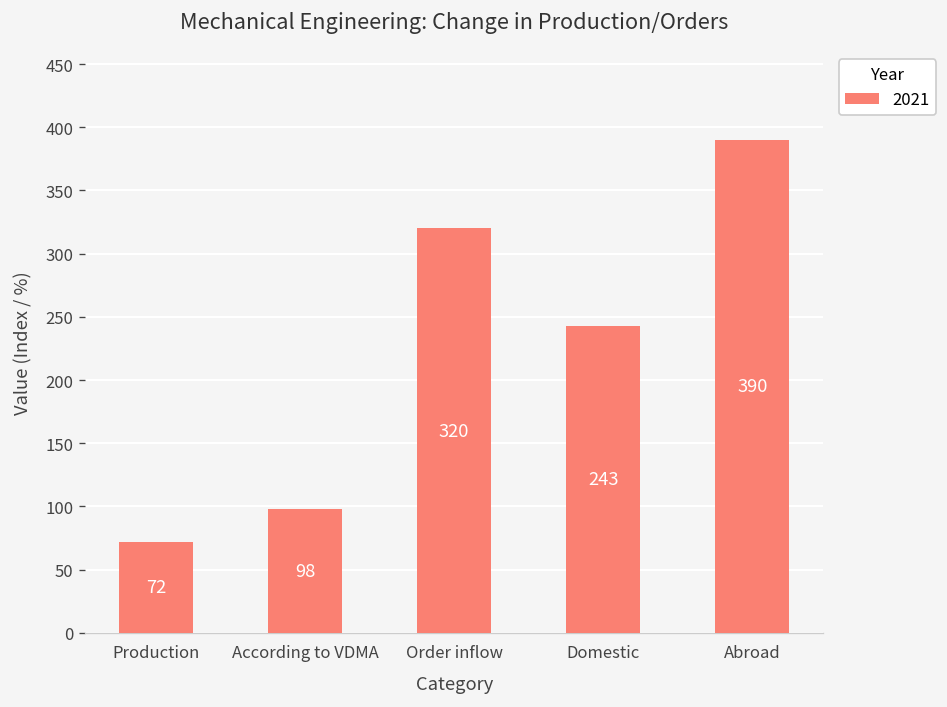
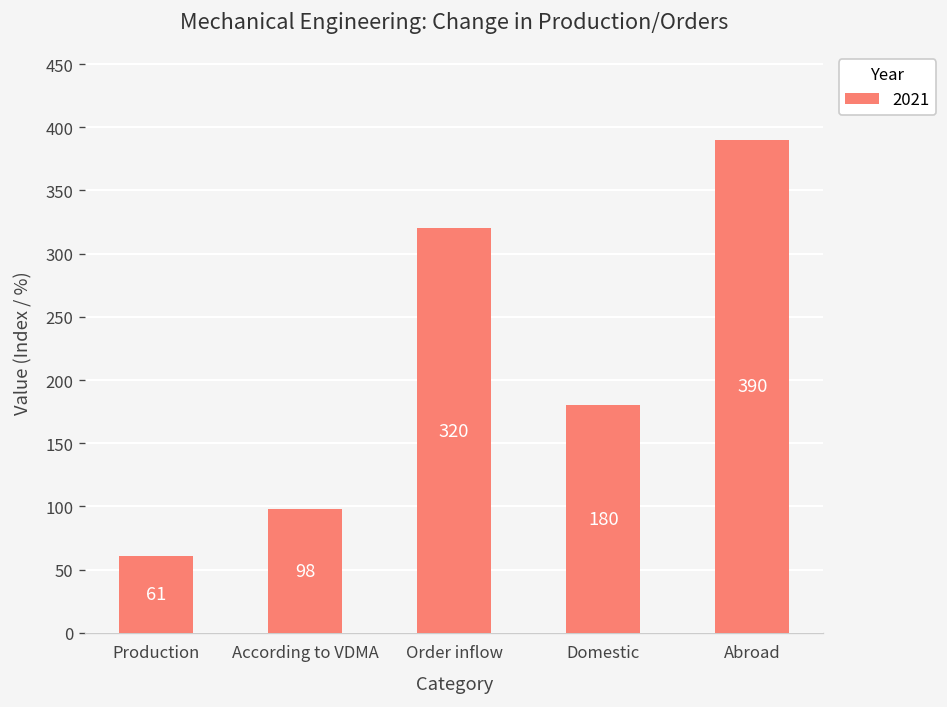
  {
-   "Production": 72,
+   "Production": 61,
    "According to VDMA": 98,
    "Order inflow": 320,
-   "Domestic": 243,
+   "Domestic": 180,
    "Abroad": 390
  }
